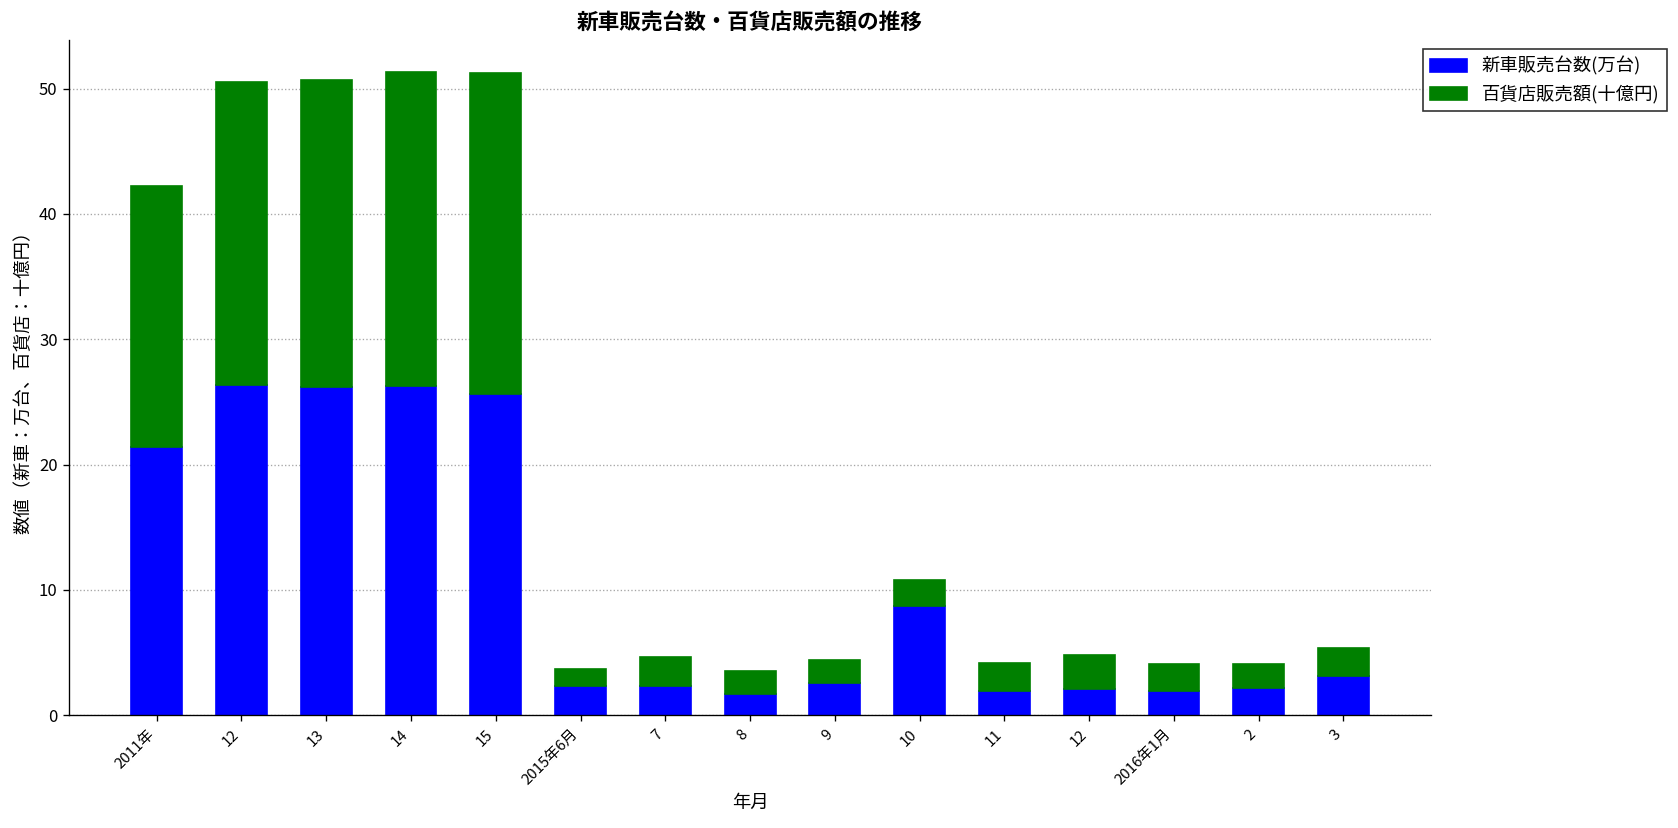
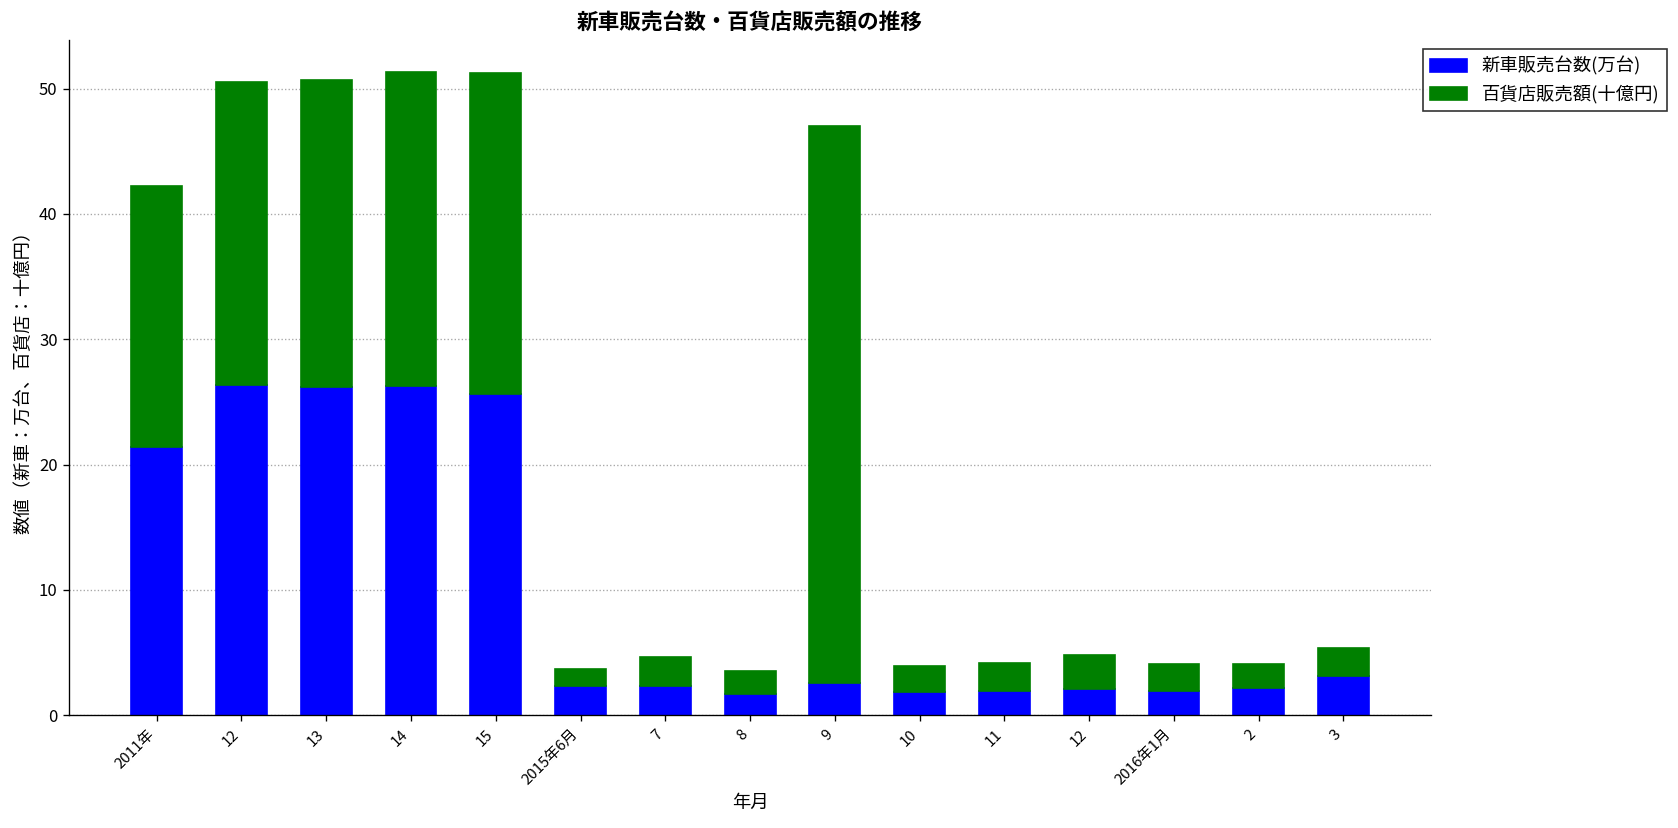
  {
    "新車販売台数(万台)": {
      "2011年": 21.4,
      "13": 26.2,
      "14": 26.3,
      "15": 25.6,
      "2015年6月": 2.4,
      "7": 2.4,
      "8": 1.7,
      "9": 2.6,
-     "10": 8.7,
+     "10": 1.9,
      "11": 2.0,
      "2016年1月": 1.9,
      "2": 2.2,
      "3": 3.2
    },
    "百貨店販売額(十億円)": {
      "2011年": 20.8,
      "13": 24.5,
      "14": 25.0,
      "15": 25.6,
      "2015年6月": 1.3,
      "7": 2.3,
      "8": 1.9,
-     "9": 1.9,
+     "9": 44.4,
      "10": 2.1,
      "11": 2.2,
      "2016年1月": 2.2,
      "2": 1.9,
      "3": 2.2
    }
  }
